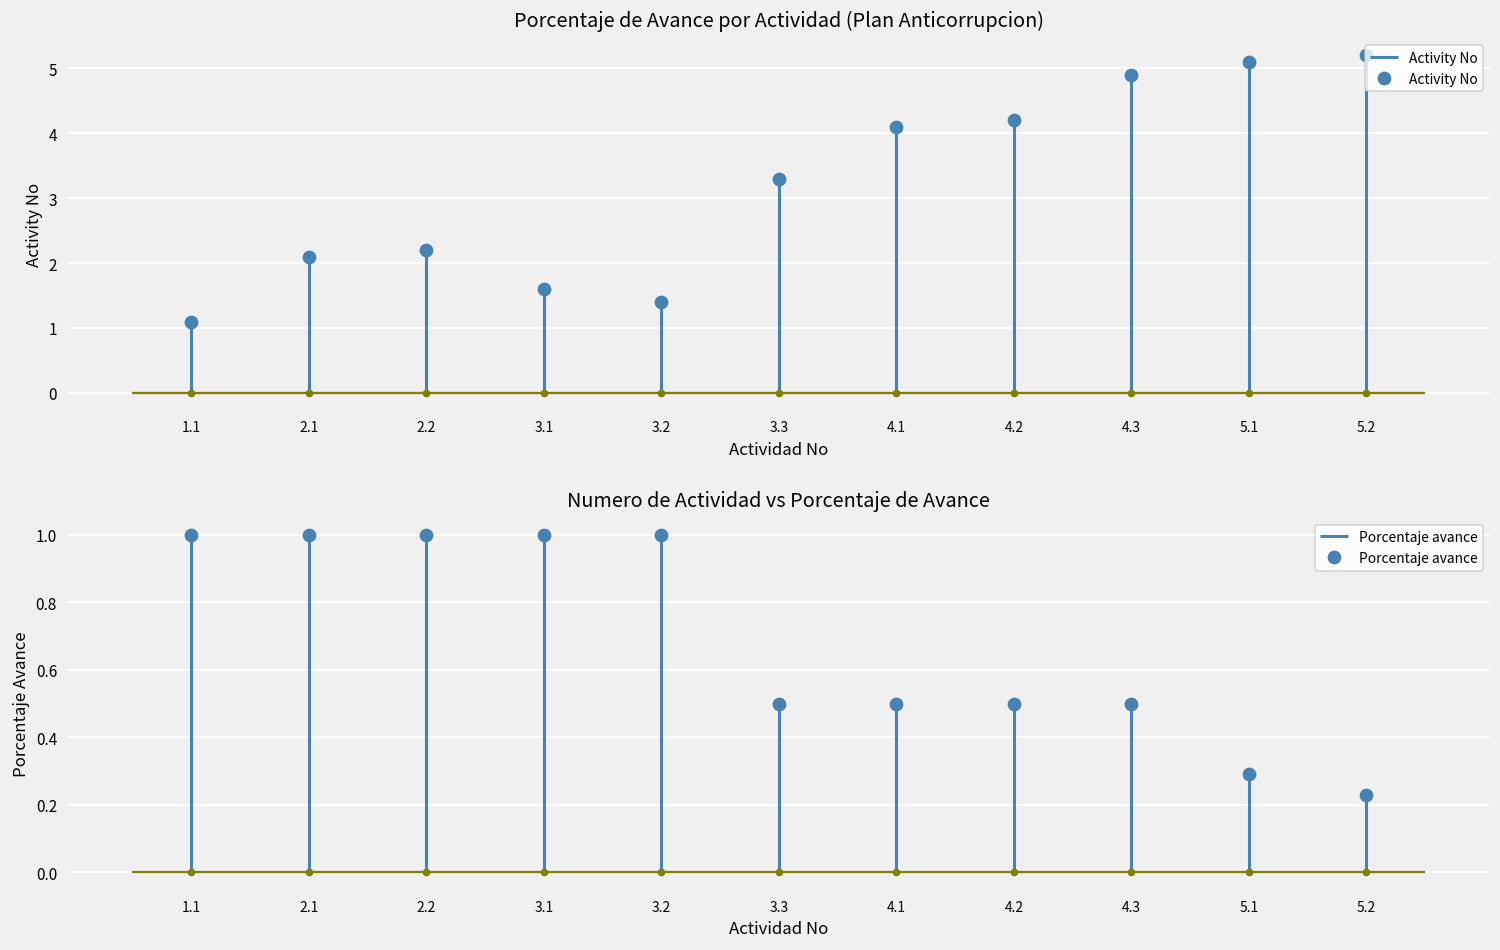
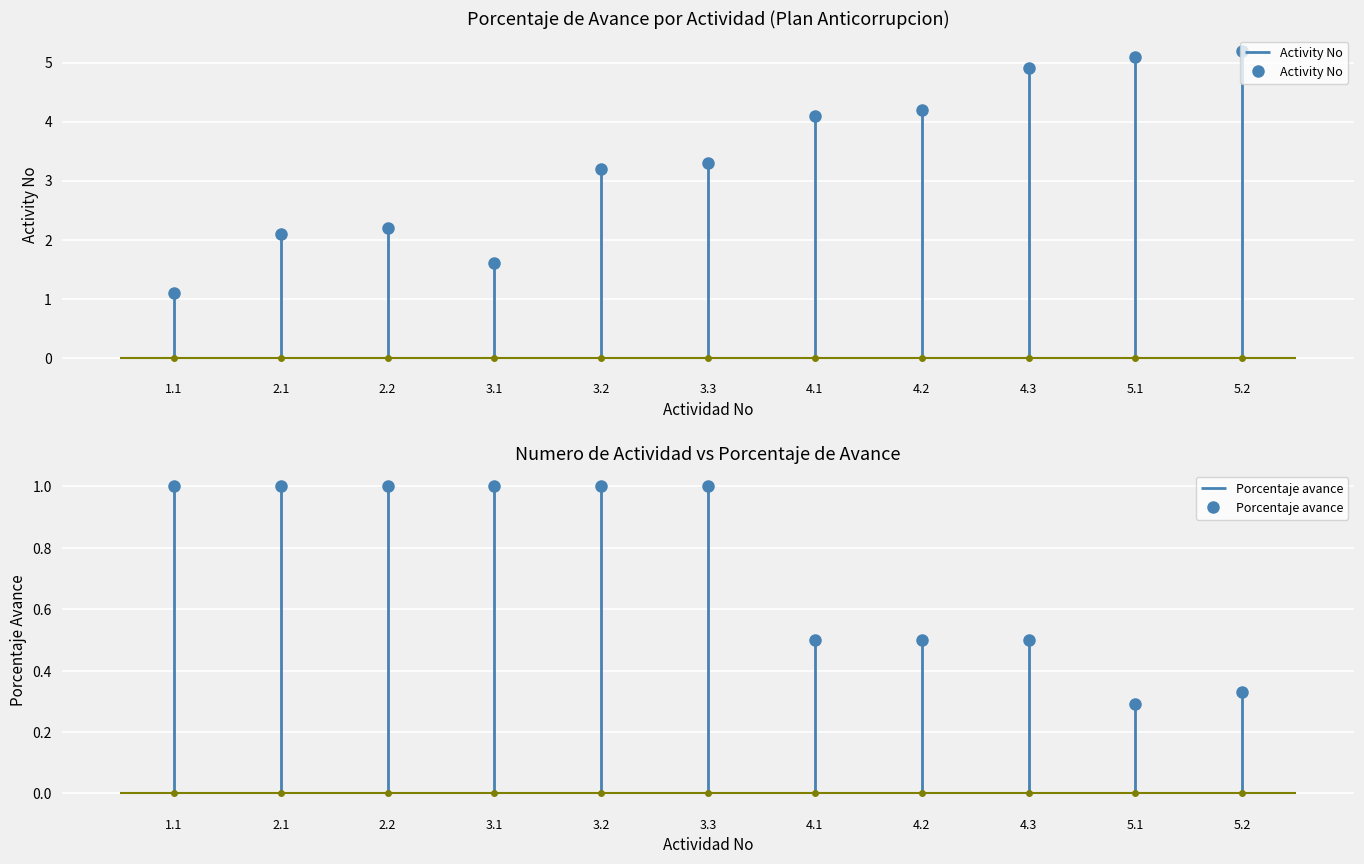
  {
    "Porcentaje de Avance por Actividad (Plan Anticorrupcion)": {
      "Activity No": {
        "1.1": 1.1,
        "2.1": 2.1,
        "2.2": 2.2,
        "3.1": 1.6,
-       "3.2": 1.4,
+       "3.2": 3.2,
        "3.3": 3.3,
        "4.1": 4.1,
        "4.2": 4.2,
        "4.3": 4.9,
        "5.1": 5.1
      }
    },
    "Numero de Actividad vs Porcentaje de Avance": {
      "Porcentaje avance": {
        "1.1": 1.00,
        "2.1": 1.00,
        "2.2": 1.00,
        "3.1": 1.00,
        "3.2": 1.00,
-       "3.3": 0.5,
+       "3.3": 1.0,
        "4.1": 0.50,
        "4.2": 0.50,
        "4.3": 0.50,
        "5.1": 0.29,
-       "5.2": 0.23
+       "5.2": 0.33
      }
    }
  }
